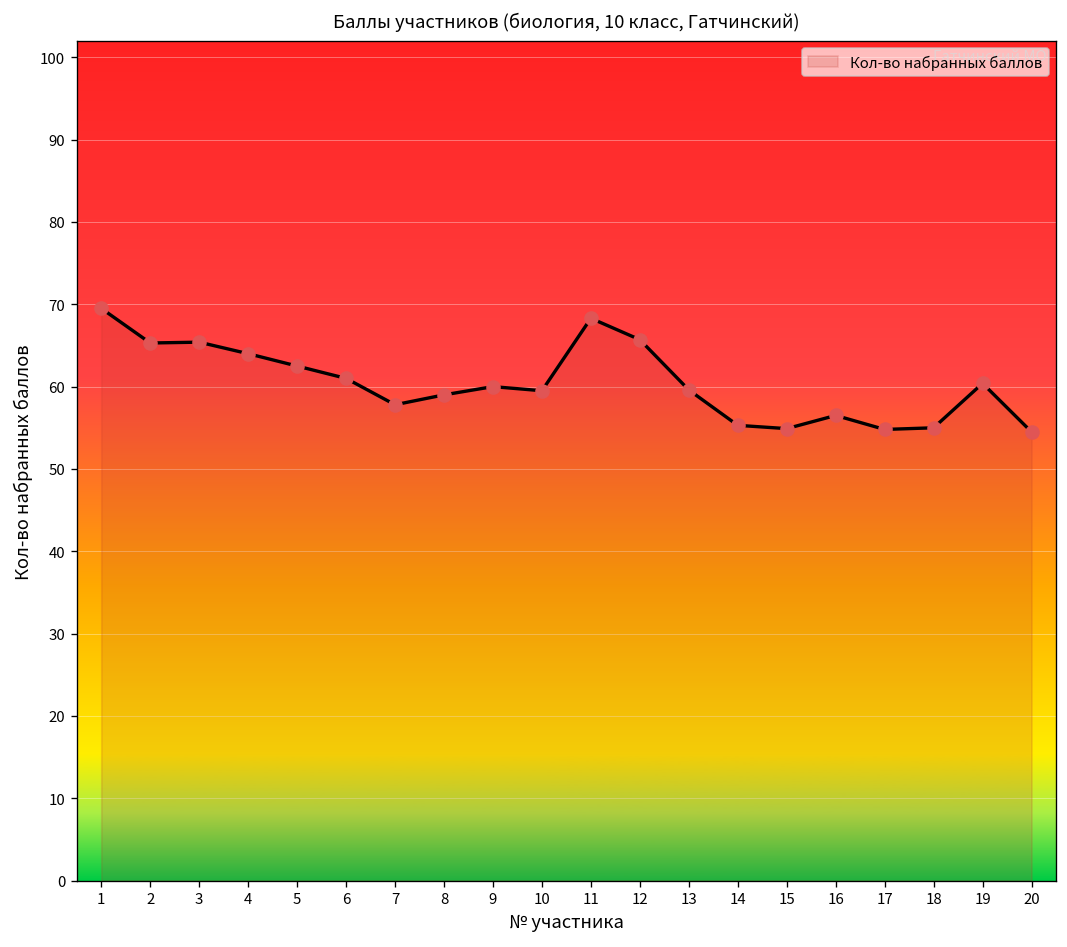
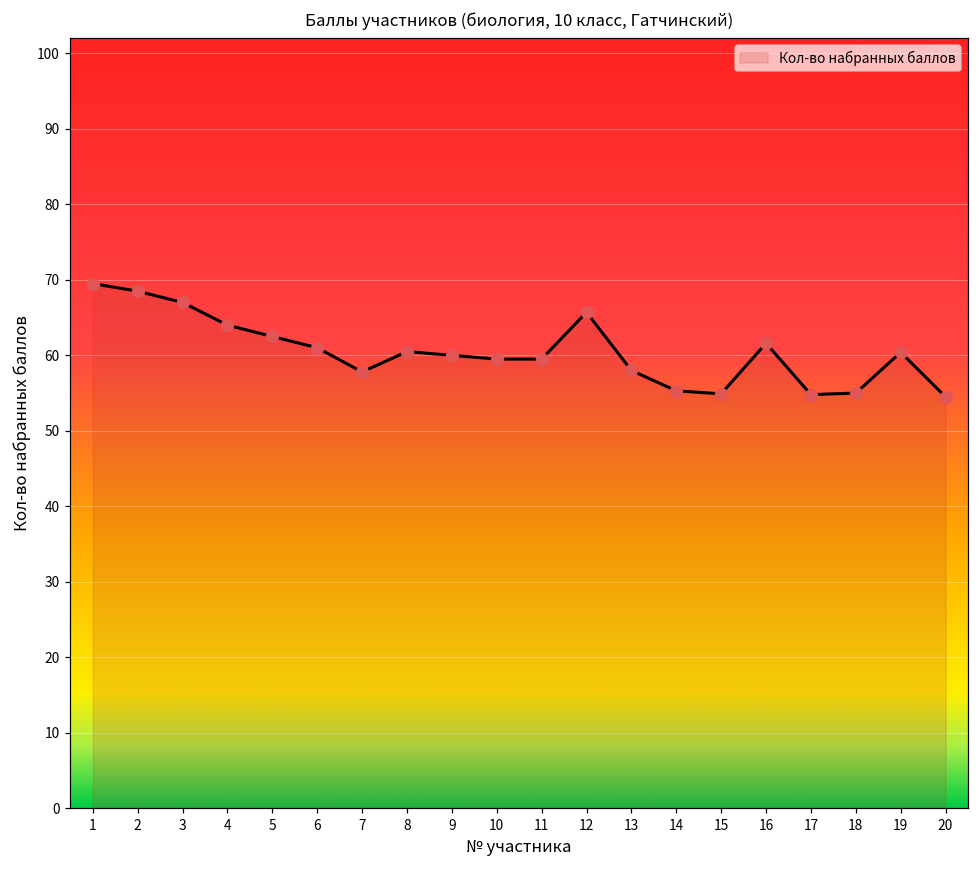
  {
    "1": 70,
-   "2": 65,
-   "3": 65,
+   "2": 69,
+   "3": 67,
    "4": 64,
    "5": 63,
    "6": 61,
    "7": 58,
-   "8": 59,
+   "8": 61,
    "9": 60,
    "10": 60,
-   "11": 68,
+   "11": 60,
    "12": 66,
-   "13": 60,
+   "13": 58,
    "14": 55,
    "15": 55,
-   "16": 57,
+   "16": 62,
    "17": 55,
    "18": 55,
    "19": 60,
    "20": 55
  }
